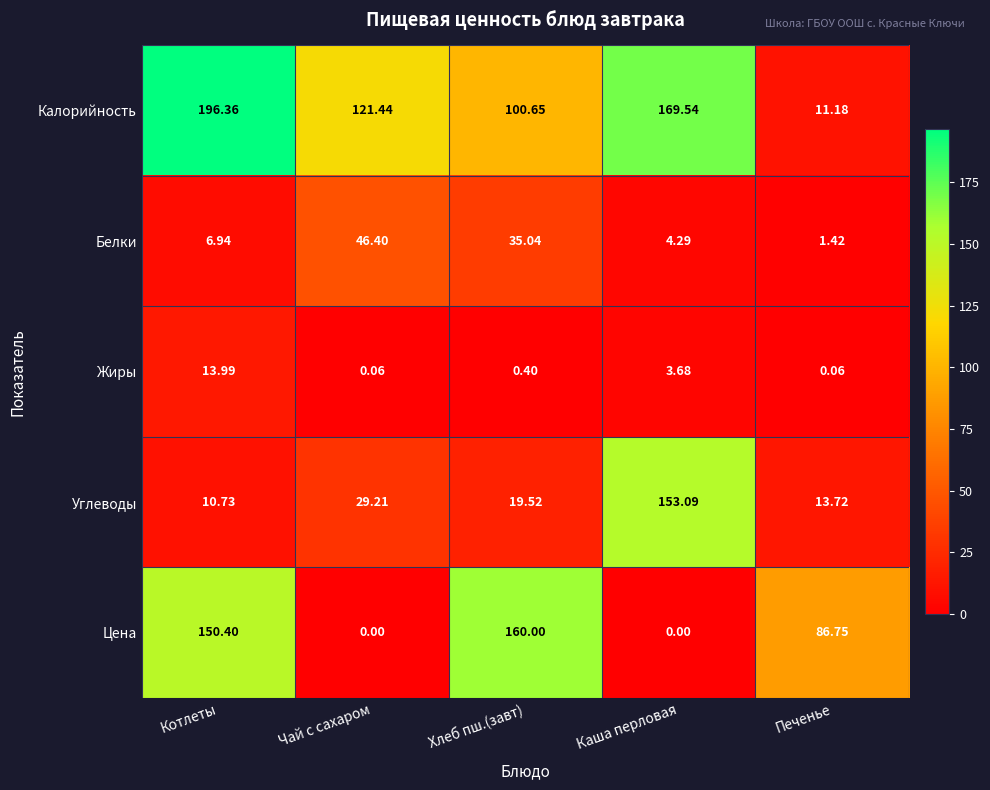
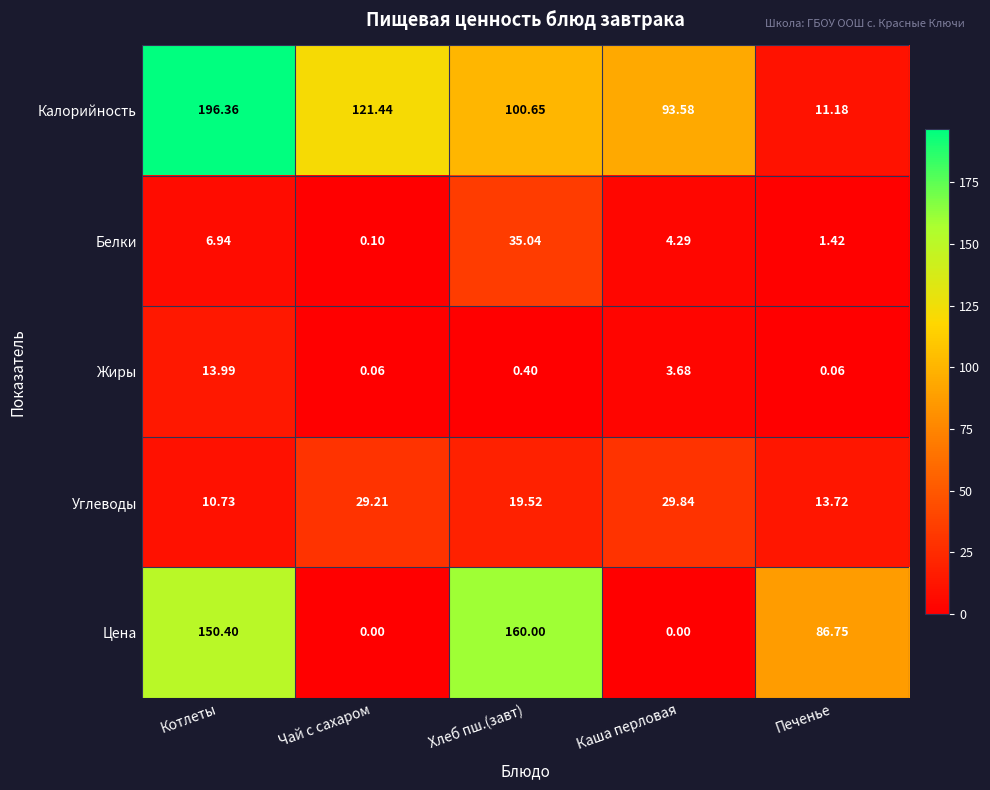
  {
    "Калорийность": {
      "Котлеты": 196.36,
      "Чай с сахаром": 121.44,
      "Хлеб пш.(завт)": 100.65,
-     "Каша перловая": 169.54,
+     "Каша перловая": 93.58,
      "Печенье": 11.18
    },
    "Белки": {
      "Котлеты": 6.94,
-     "Чай с сахаром": 46.40,
+     "Чай с сахаром": 0.10,
      "Хлеб пш.(завт)": 35.04,
      "Каша перловая": 4.29,
      "Печенье": 1.42
    },
    "Жиры": {
      "Котлеты": 13.99,
      "Чай с сахаром": 0.06,
      "Хлеб пш.(завт)": 0.40,
      "Каша перловая": 3.68,
      "Печенье": 0.06
    },
    "Углеводы": {
      "Котлеты": 10.73,
      "Чай с сахаром": 29.21,
      "Хлеб пш.(завт)": 19.52,
-     "Каша перловая": 153.09,
+     "Каша перловая": 29.84,
      "Печенье": 13.72
    },
    "Цена": {
      "Котлеты": 150.40,
      "Чай с сахаром": 0.00,
      "Хлеб пш.(завт)": 160.00,
      "Каша перловая": 0.00,
      "Печенье": 86.75
    }
  }
